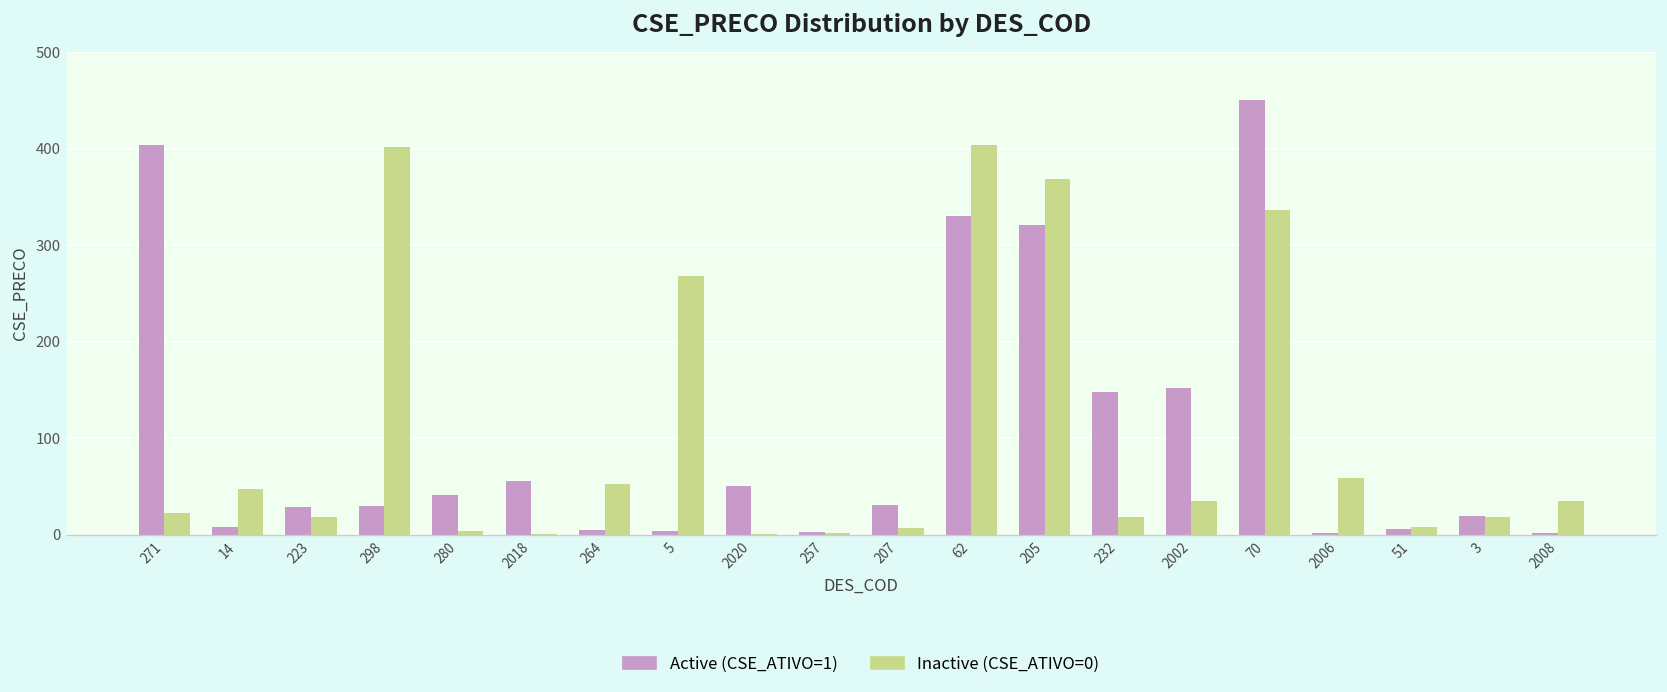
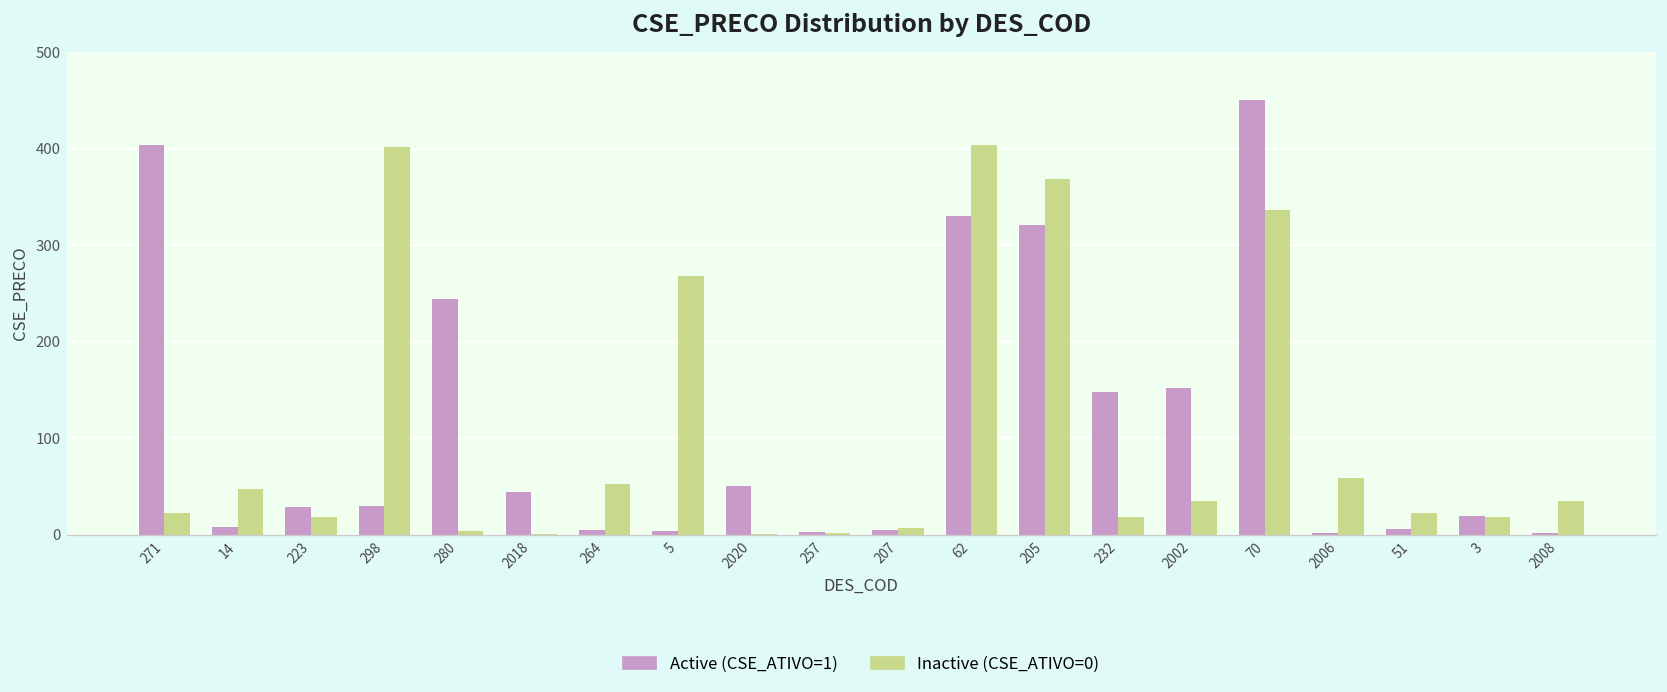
  {
    "Active (CSE_ATIVO=1)": {
      "271": 400,
      "14": 10,
      "223": 30,
      "298": 30,
-     "280": 40,
-     "2018": 60,
+     "280": 240,
+     "2018": 40,
      "264": 0,
      "5": 0,
      "2020": 50,
-     "207": 30,
+     "207": 0,
      "62": 330,
      "205": 320,
      "232": 150,
      "2002": 150,
      "70": 450,
      "51": 10,
      "3": 20
    },
    "Inactive (CSE_ATIVO=0)": {
      "271": 20,
      "14": 50,
      "223": 20,
      "298": 400,
      "280": 0,
      "264": 50,
      "5": 270,
      "207": 10,
      "62": 400,
      "205": 370,
      "232": 20,
      "2002": 30,
      "70": 340,
      "2006": 60,
-     "51": 10,
+     "51": 20,
      "3": 20,
      "2008": 30
    }
  }
